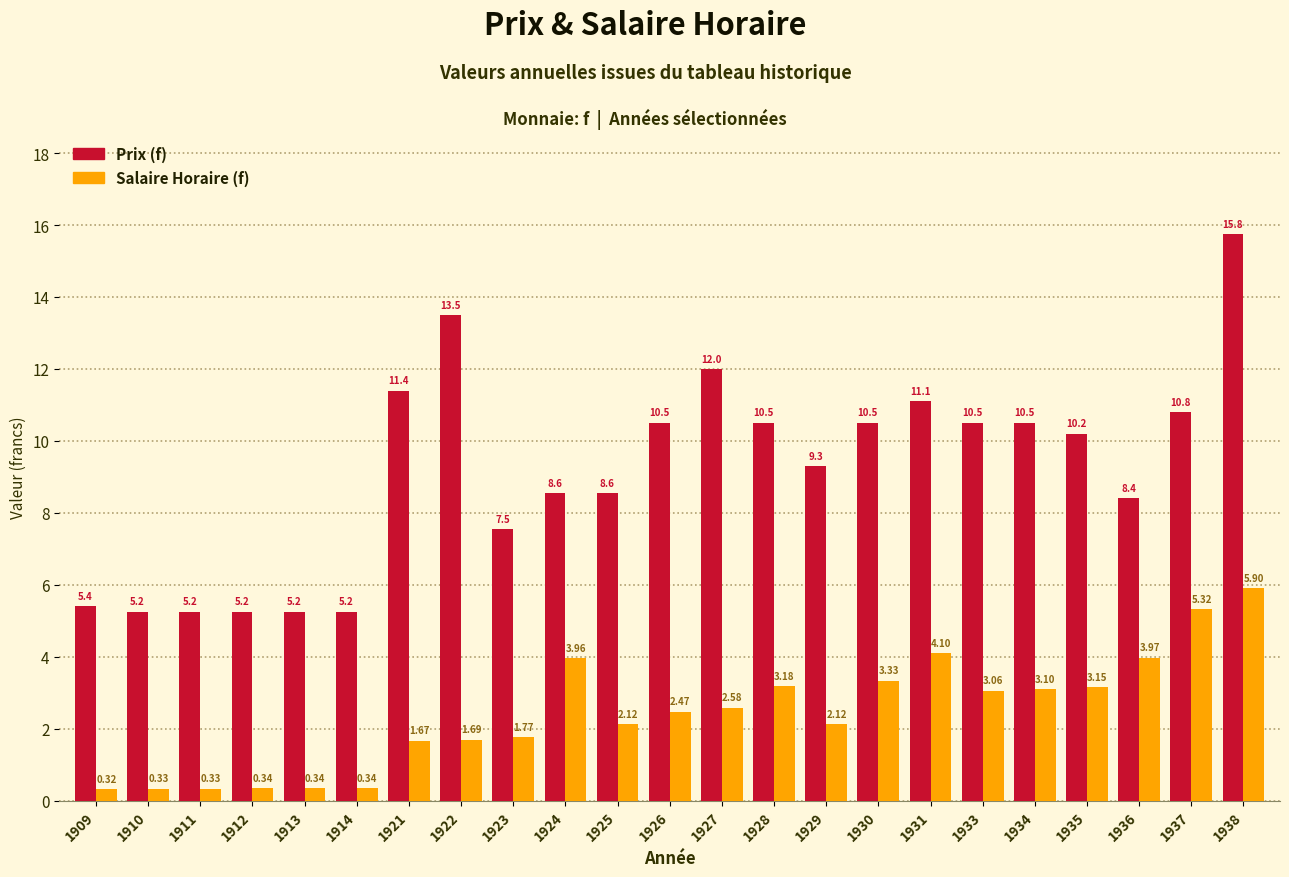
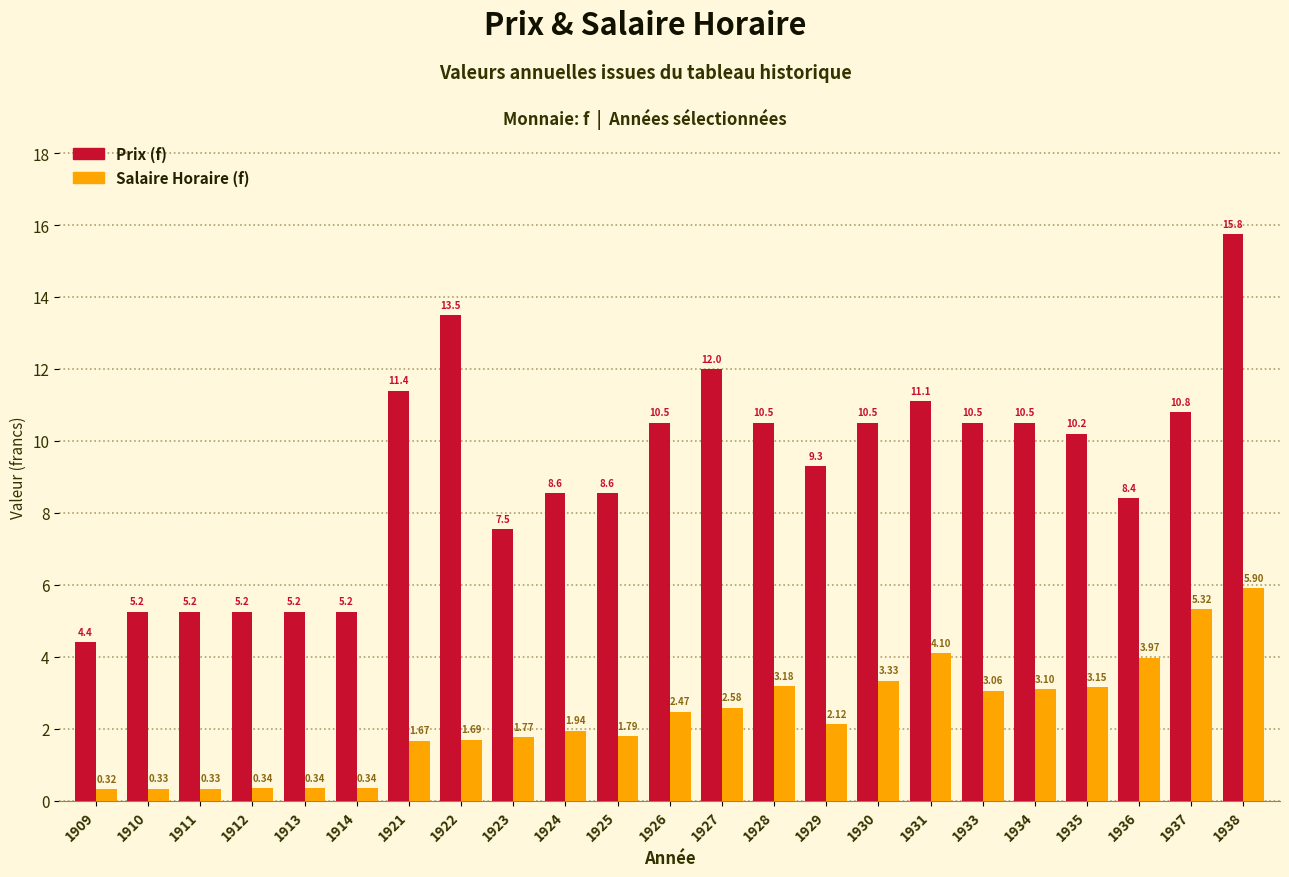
  {
    "Prix (f)": {
-     "1909": 5.4,
+     "1909": 4.4,
      "1910": 5.2,
      "1911": 5.2,
      "1912": 5.2,
      "1913": 5.2,
      "1914": 5.2,
      "1921": 11.4,
      "1922": 13.5,
      "1923": 7.5,
      "1924": 8.6,
      "1925": 8.6,
      "1926": 10.5,
      "1927": 12.0,
      "1928": 10.5,
      "1929": 9.3,
      "1930": 10.5,
      "1931": 11.1,
      "1933": 10.5,
      "1934": 10.5,
      "1935": 10.2,
      "1936": 8.4,
      "1937": 10.8,
      "1938": 15.8
    },
    "Salaire Horaire (f)": {
      "1909": 0.32,
      "1910": 0.33,
      "1911": 0.33,
      "1912": 0.34,
      "1913": 0.34,
      "1914": 0.34,
      "1921": 1.67,
      "1922": 1.69,
      "1923": 1.77,
-     "1924": 3.96,
-     "1925": 2.12,
+     "1924": 1.94,
+     "1925": 1.79,
      "1926": 2.47,
      "1927": 2.58,
      "1928": 3.18,
      "1929": 2.12,
      "1930": 3.33,
      "1931": 4.10,
      "1933": 3.06,
      "1934": 3.10,
      "1935": 3.15,
      "1936": 3.97,
      "1937": 5.32,
      "1938": 5.90
    }
  }
